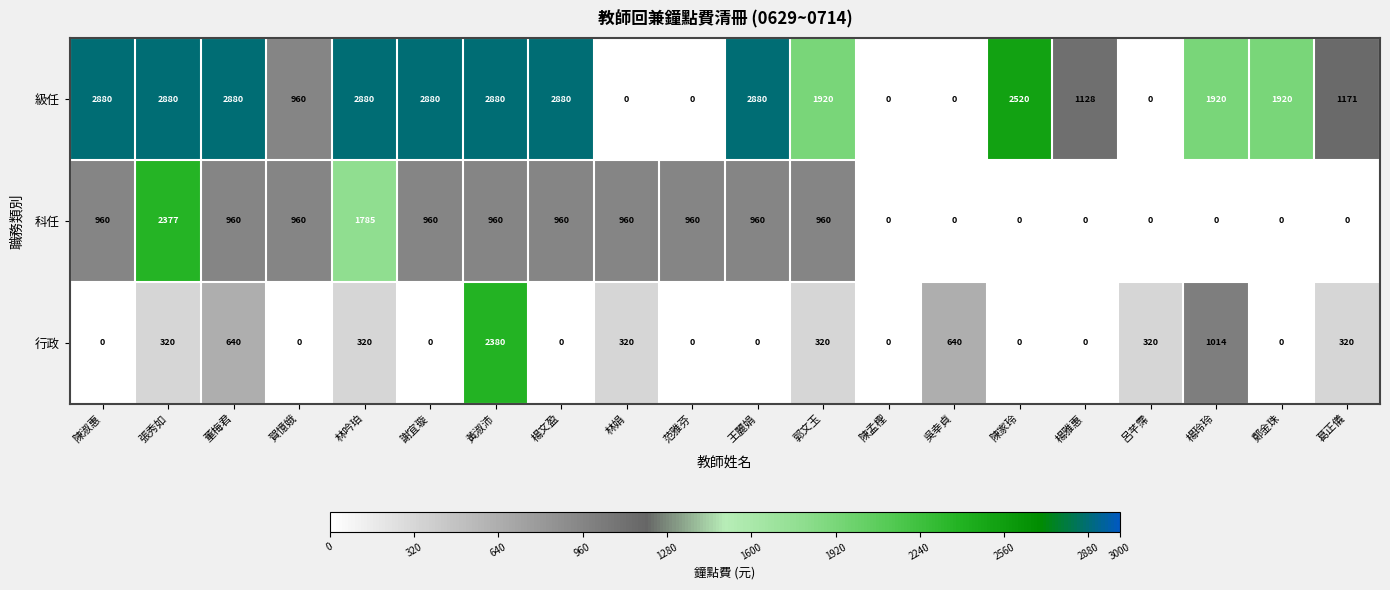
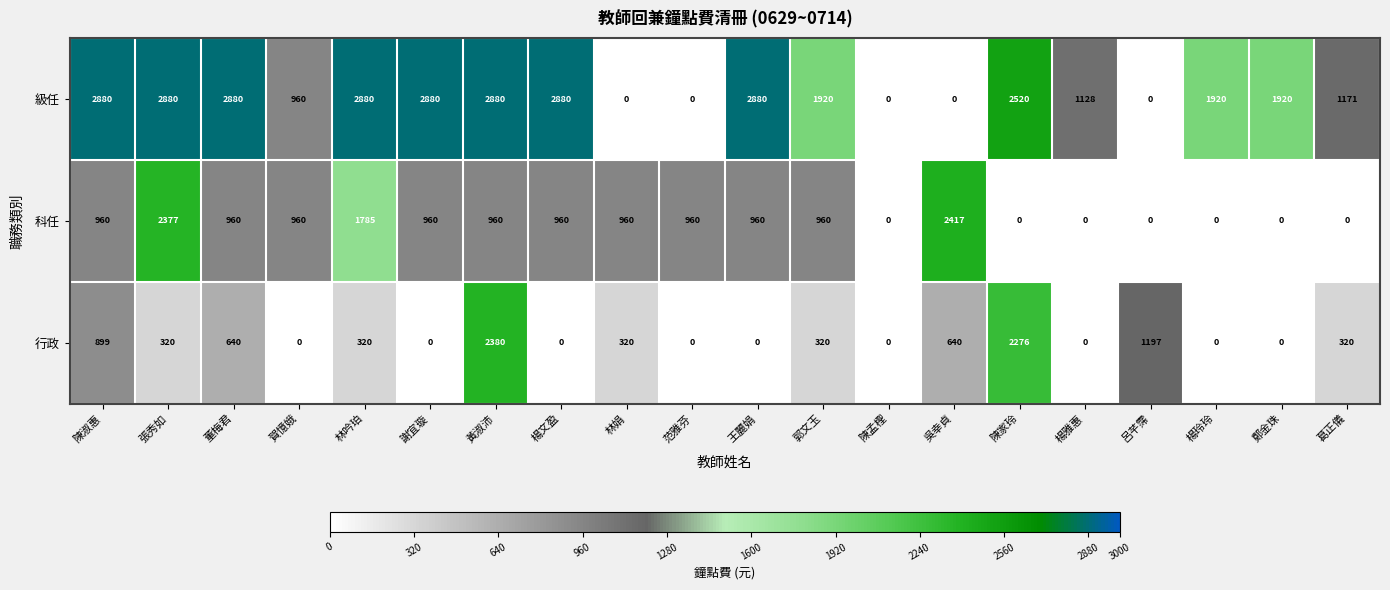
  {
    "級任": {
      "陳淑惠": 2880,
      "張秀如": 2880,
      "董梅君": 2880,
      "賀憶娥": 960,
      "林吟珀": 2880,
      "謝宜璇": 2880,
      "黃淑沛": 2880,
      "楊文盈": 2880,
      "林娟": 0,
      "范雅芬": 0,
      "王麗娟": 2880,
      "郭文玉": 1920,
      "陳孟檉": 0,
      "吳幸貞": 0,
      "陳家玲": 2520,
      "楊雅惠": 1128,
      "呂芊霈": 0,
      "楊玲玲": 1920,
      "鄭金珠": 1920,
      "葛正儀": 1171
    },
    "科任": {
      "陳淑惠": 960,
      "張秀如": 2377,
      "董梅君": 960,
      "賀憶娥": 960,
      "林吟珀": 1785,
      "謝宜璇": 960,
      "黃淑沛": 960,
      "楊文盈": 960,
      "林娟": 960,
      "范雅芬": 960,
      "王麗娟": 960,
      "郭文玉": 960,
      "陳孟檉": 0,
-     "吳幸貞": 0,
+     "吳幸貞": 2417,
      "陳家玲": 0,
      "楊雅惠": 0,
      "呂芊霈": 0,
      "楊玲玲": 0,
      "鄭金珠": 0,
      "葛正儀": 0
    },
    "行政": {
-     "陳淑惠": 0,
+     "陳淑惠": 899,
      "張秀如": 320,
      "董梅君": 640,
      "賀憶娥": 0,
      "林吟珀": 320,
      "謝宜璇": 0,
      "黃淑沛": 2380,
      "楊文盈": 0,
      "林娟": 320,
      "范雅芬": 0,
      "王麗娟": 0,
      "郭文玉": 320,
      "陳孟檉": 0,
      "吳幸貞": 640,
-     "陳家玲": 0,
+     "陳家玲": 2276,
      "楊雅惠": 0,
-     "呂芊霈": 320,
-     "楊玲玲": 1014,
+     "呂芊霈": 1197,
+     "楊玲玲": 0,
      "鄭金珠": 0,
      "葛正儀": 320
    }
  }
